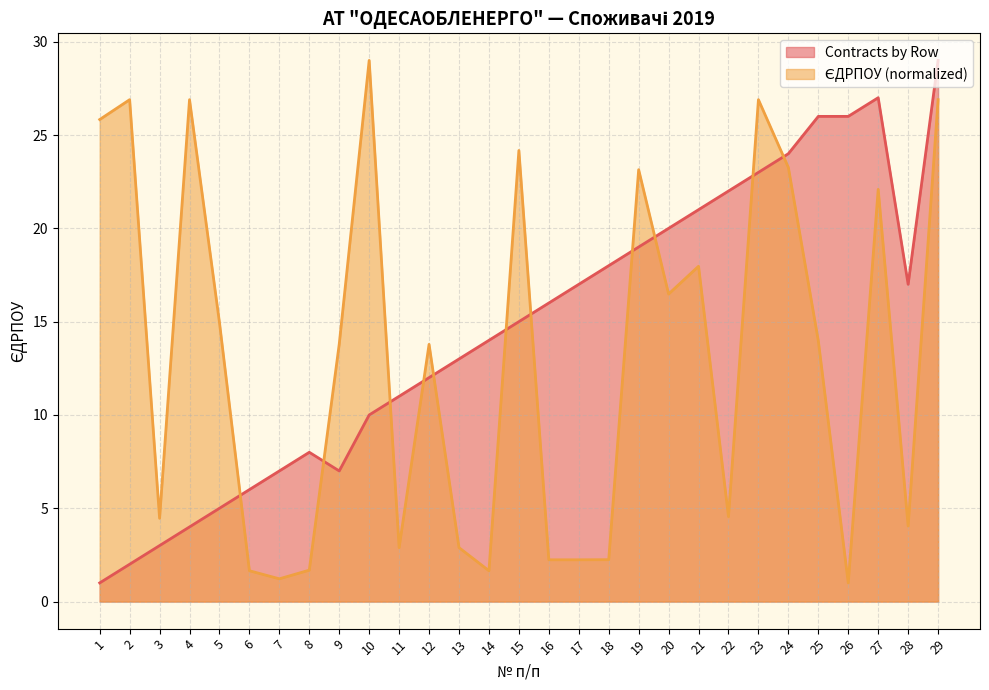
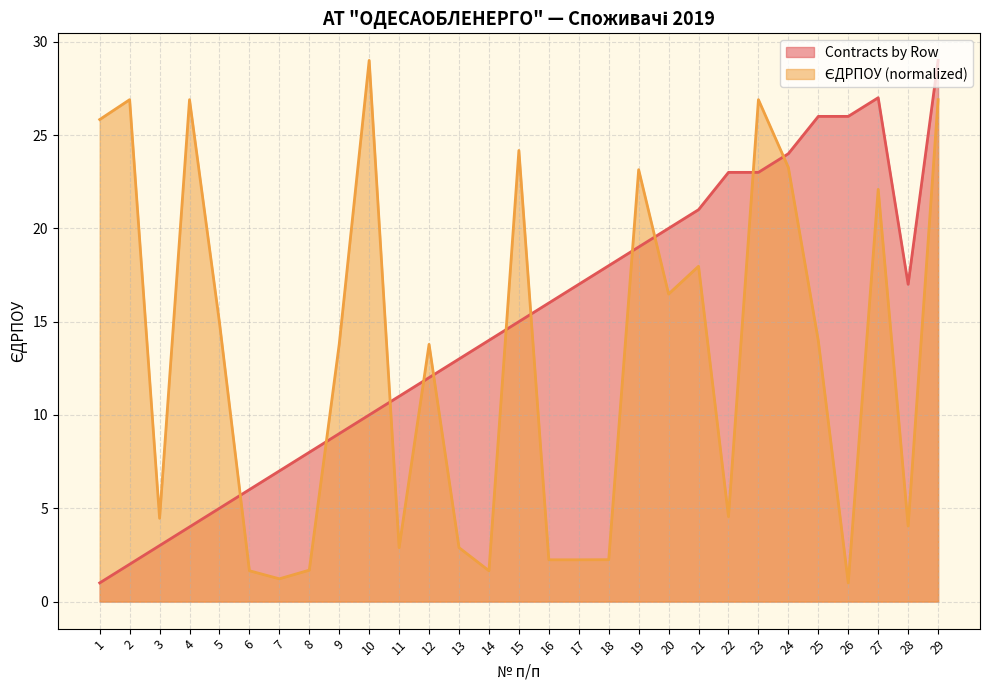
  {
    "Contracts by Row": {
      "1": 1,
      "2": 2,
      "3": 3,
      "4": 4,
      "5": 5,
      "6": 6,
      "7": 7,
      "8": 8,
-     "9": 7,
+     "9": 9,
      "10": 10,
      "11": 11,
      "12": 12,
      "13": 13,
      "14": 14,
      "15": 15,
      "16": 16,
      "17": 17,
      "18": 18,
      "19": 19,
      "20": 20,
      "21": 21,
-     "22": 22,
+     "22": 23,
      "23": 23,
      "24": 24,
      "25": 26,
      "26": 26,
      "27": 27,
      "28": 17
    },
    "ЄДРПОУ (normalized)": {
      "1": 25.8,
      "2": 27,
      "3": 4.5,
      "4": 27,
      "5": 15,
      "6": 1.7,
      "7": 1.2,
      "8": 1.7,
      "9": 13.8,
      "10": 29,
      "11": 3,
      "12": 13.8,
      "13": 3,
      "14": 1.7,
      "15": 24.2,
      "16": 2.2,
      "17": 2.2,
      "18": 2.2,
      "19": 23.1,
      "20": 16.5,
      "21": 18,
      "22": 4.6,
      "23": 27,
      "24": 23.3,
      "25": 14,
      "26": 1,
      "27": 22,
      "28": 4,
      "29": 27
    }
  }
